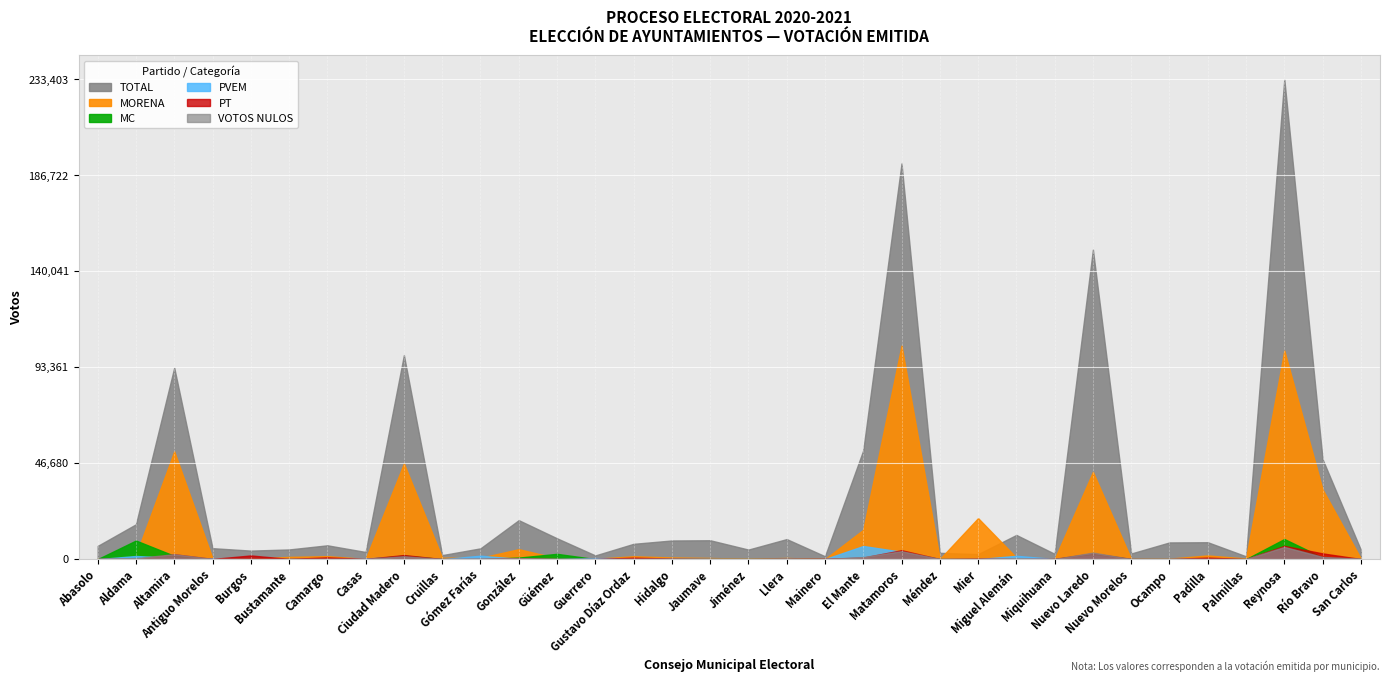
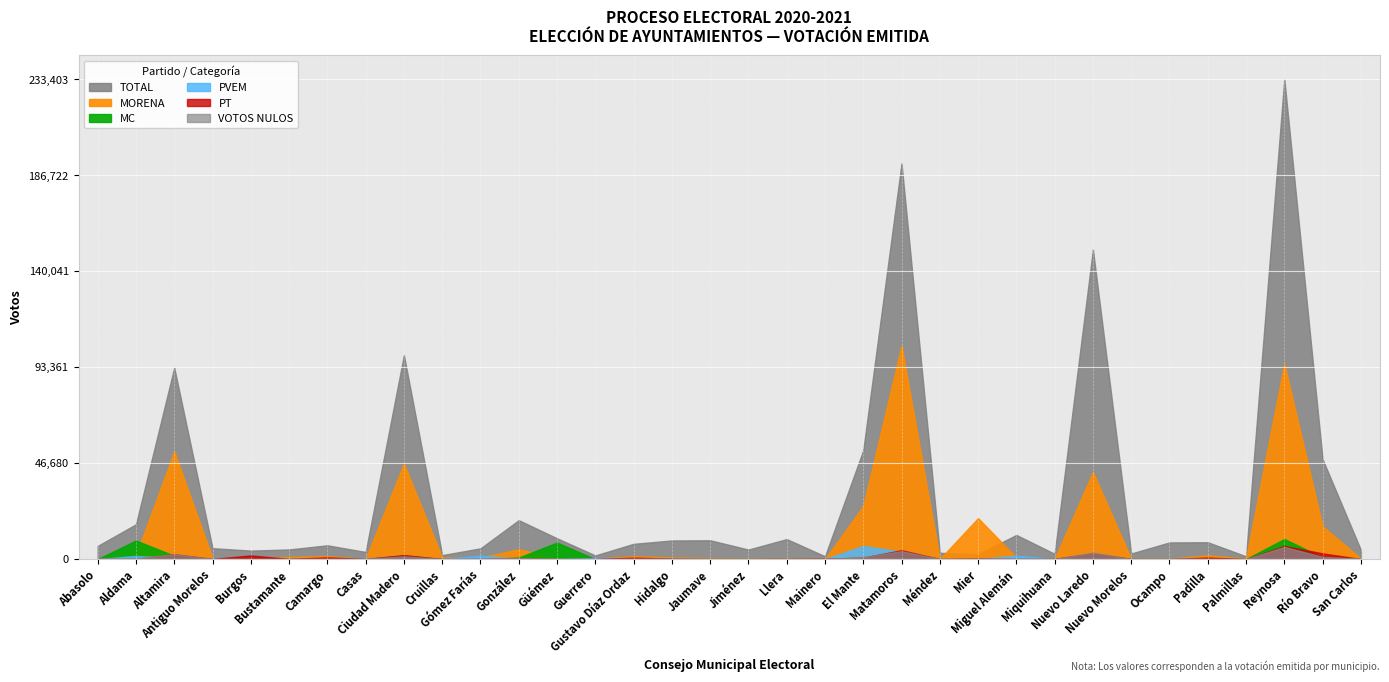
  {
    "MORENA": {
      "Altamira": "52,000",
      "Ciudad Madero": "46,000",
      "González": "5,000",
-     "El Mante": "14,000",
+     "El Mante": "26,000",
      "Matamoros": "104,000",
      "Mier": "20,000",
      "Nuevo Laredo": "42,000",
-     "Reynosa": "101,000",
-     "Río Bravo": "34,000"
+     "Reynosa": "95,000",
+     "Río Bravo": "16,000"
    },
    "MC": {
      "Aldama": "9,000",
-     "Güémez": "3,000",
+     "Güémez": "8,000",
      "Reynosa": "10,000"
    },
    "PVEM": {
      "El Mante": "6,000"
    },
    "PT": {
      "Burgos": "2,000",
      "Río Bravo": "3,000"
    }
  }
